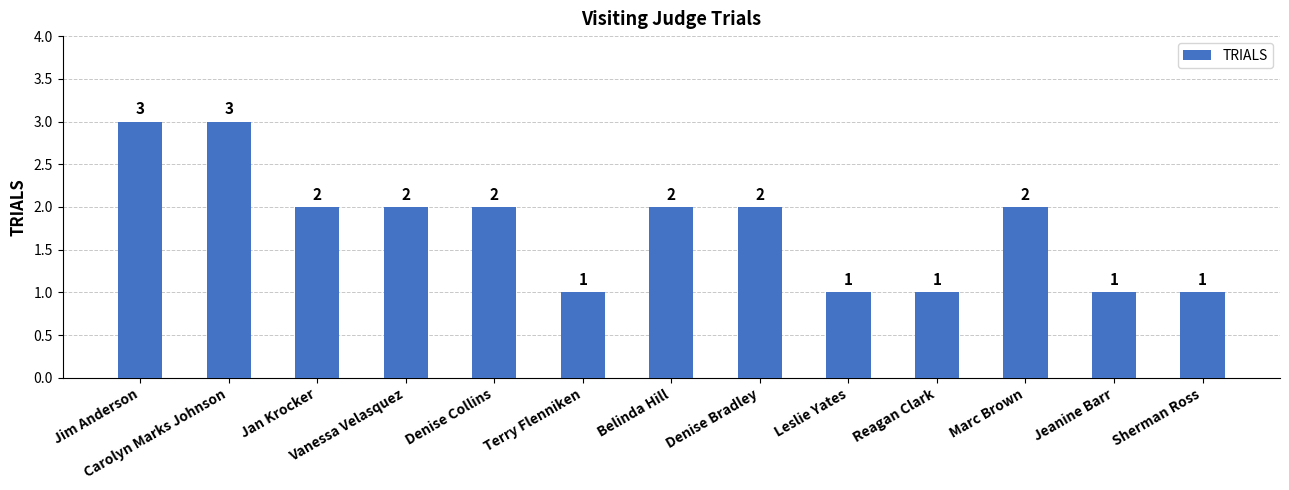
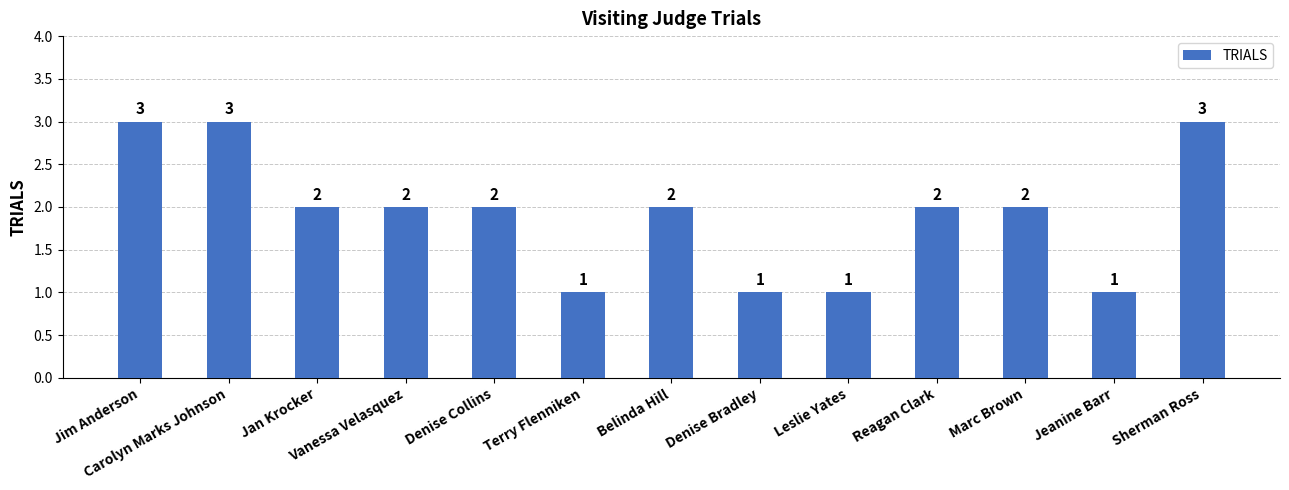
  {
    "Jim Anderson": 3,
    "Carolyn Marks Johnson": 3,
    "Jan Krocker": 2,
    "Vanessa Velasquez": 2,
    "Denise Collins": 2,
    "Terry Flenniken": 1,
    "Belinda Hill": 2,
-   "Denise Bradley": 2,
+   "Denise Bradley": 1,
    "Leslie Yates": 1,
-   "Reagan Clark": 1,
+   "Reagan Clark": 2,
    "Marc Brown": 2,
    "Jeanine Barr": 1,
-   "Sherman Ross": 1
+   "Sherman Ross": 3
  }
